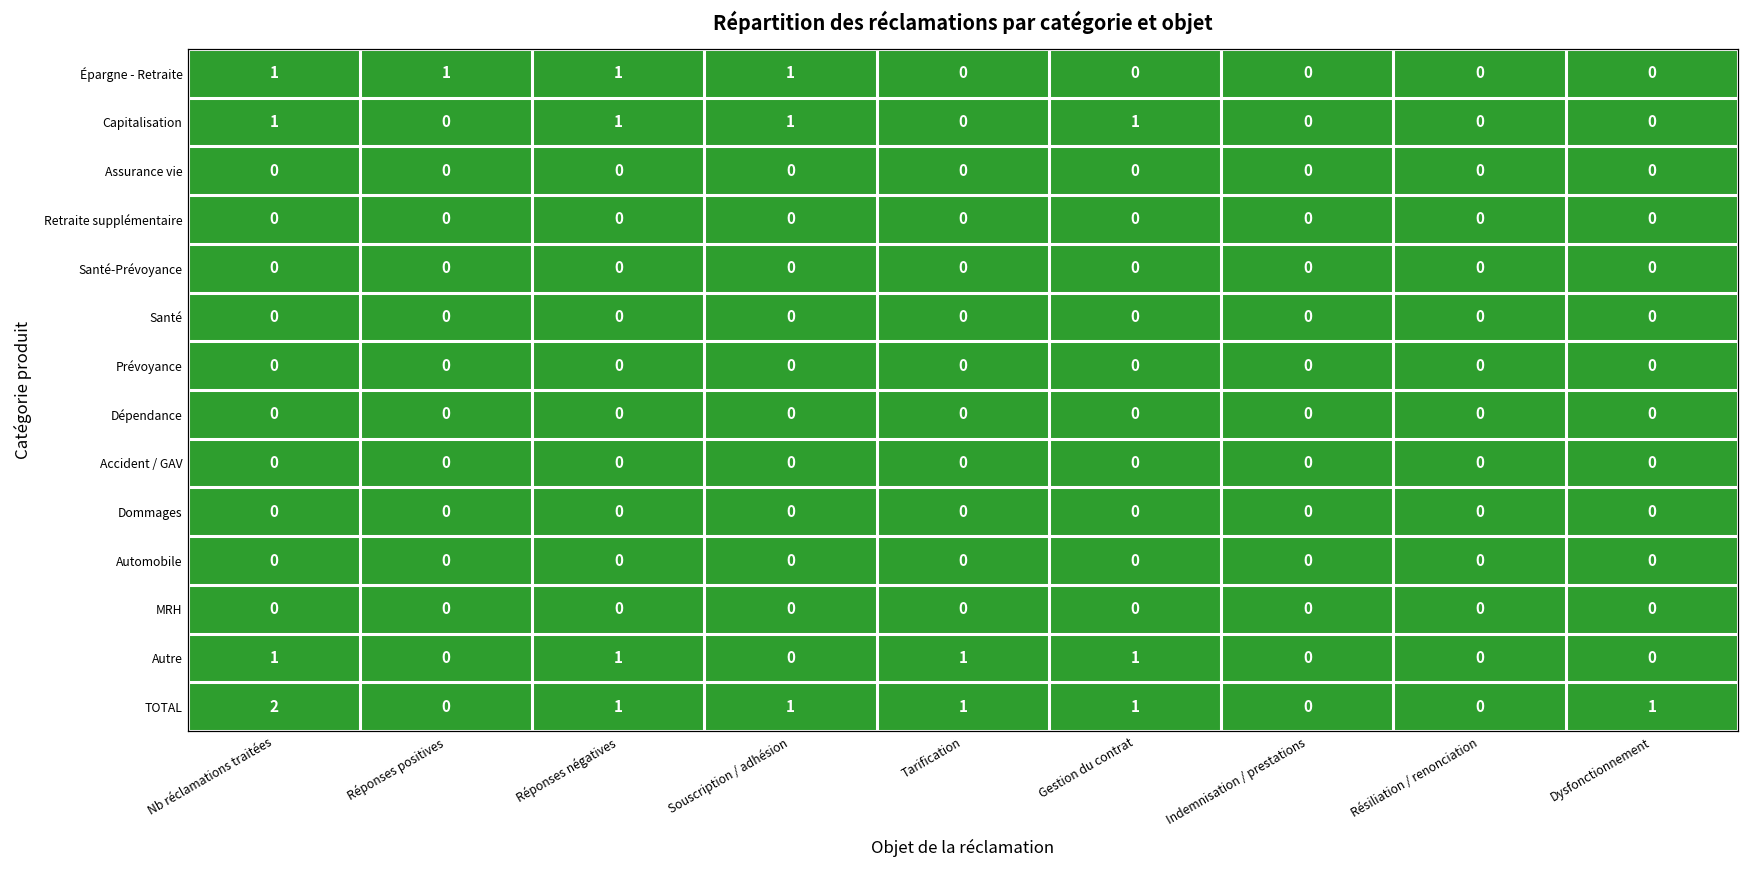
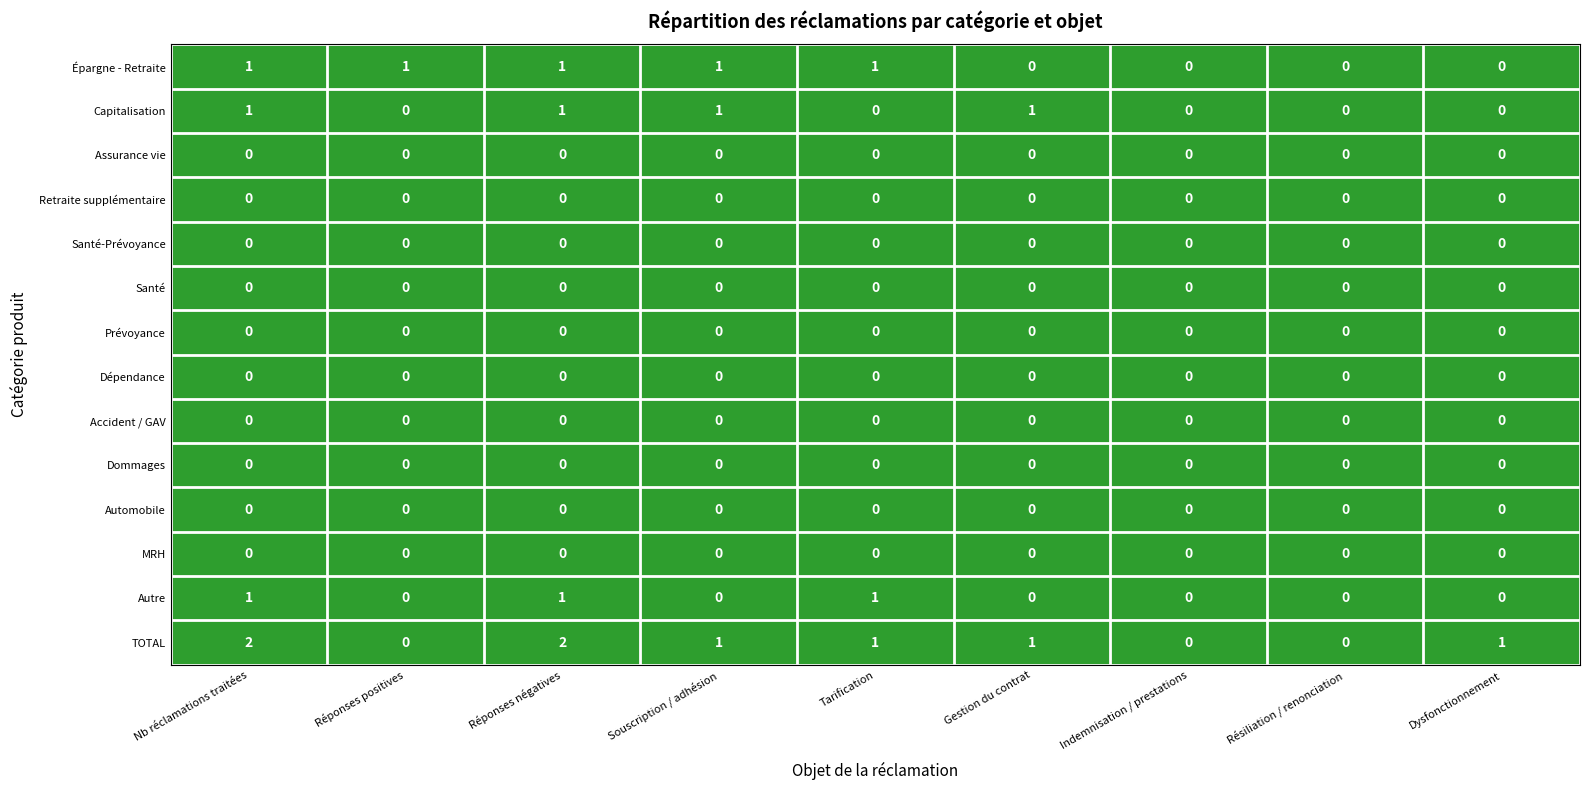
  {
    "Épargne - Retraite": {
      "Nb réclamations traitées": 1,
      "Réponses positives": 1,
      "Réponses négatives": 1,
      "Souscription / adhésion": 1,
-     "Tarification": 0,
+     "Tarification": 1,
      "Gestion du contrat": 0,
      "Indemnisation / prestations": 0,
      "Résiliation / renonciation": 0,
      "Dysfonctionnement": 0
    },
    "Capitalisation": {
      "Nb réclamations traitées": 1,
      "Réponses positives": 0,
      "Réponses négatives": 1,
      "Souscription / adhésion": 1,
      "Tarification": 0,
      "Gestion du contrat": 1,
      "Indemnisation / prestations": 0,
      "Résiliation / renonciation": 0,
      "Dysfonctionnement": 0
    },
    "Assurance vie": {
      "Nb réclamations traitées": 0,
      "Réponses positives": 0,
      "Réponses négatives": 0,
      "Souscription / adhésion": 0,
      "Tarification": 0,
      "Gestion du contrat": 0,
      "Indemnisation / prestations": 0,
      "Résiliation / renonciation": 0,
      "Dysfonctionnement": 0
    },
    "Retraite supplémentaire": {
      "Nb réclamations traitées": 0,
      "Réponses positives": 0,
      "Réponses négatives": 0,
      "Souscription / adhésion": 0,
      "Tarification": 0,
      "Gestion du contrat": 0,
      "Indemnisation / prestations": 0,
      "Résiliation / renonciation": 0,
      "Dysfonctionnement": 0
    },
    "Santé-Prévoyance": {
      "Nb réclamations traitées": 0,
      "Réponses positives": 0,
      "Réponses négatives": 0,
      "Souscription / adhésion": 0,
      "Tarification": 0,
      "Gestion du contrat": 0,
      "Indemnisation / prestations": 0,
      "Résiliation / renonciation": 0,
      "Dysfonctionnement": 0
    },
    "Santé": {
      "Nb réclamations traitées": 0,
      "Réponses positives": 0,
      "Réponses négatives": 0,
      "Souscription / adhésion": 0,
      "Tarification": 0,
      "Gestion du contrat": 0,
      "Indemnisation / prestations": 0,
      "Résiliation / renonciation": 0,
      "Dysfonctionnement": 0
    },
    "Prévoyance": {
      "Nb réclamations traitées": 0,
      "Réponses positives": 0,
      "Réponses négatives": 0,
      "Souscription / adhésion": 0,
      "Tarification": 0,
      "Gestion du contrat": 0,
      "Indemnisation / prestations": 0,
      "Résiliation / renonciation": 0,
      "Dysfonctionnement": 0
    },
    "Dépendance": {
      "Nb réclamations traitées": 0,
      "Réponses positives": 0,
      "Réponses négatives": 0,
      "Souscription / adhésion": 0,
      "Tarification": 0,
      "Gestion du contrat": 0,
      "Indemnisation / prestations": 0,
      "Résiliation / renonciation": 0,
      "Dysfonctionnement": 0
    },
    "Accident / GAV": {
      "Nb réclamations traitées": 0,
      "Réponses positives": 0,
      "Réponses négatives": 0,
      "Souscription / adhésion": 0,
      "Tarification": 0,
      "Gestion du contrat": 0,
      "Indemnisation / prestations": 0,
      "Résiliation / renonciation": 0,
      "Dysfonctionnement": 0
    },
    "Dommages": {
      "Nb réclamations traitées": 0,
      "Réponses positives": 0,
      "Réponses négatives": 0,
      "Souscription / adhésion": 0,
      "Tarification": 0,
      "Gestion du contrat": 0,
      "Indemnisation / prestations": 0,
      "Résiliation / renonciation": 0,
      "Dysfonctionnement": 0
    },
    "Automobile": {
      "Nb réclamations traitées": 0,
      "Réponses positives": 0,
      "Réponses négatives": 0,
      "Souscription / adhésion": 0,
      "Tarification": 0,
      "Gestion du contrat": 0,
      "Indemnisation / prestations": 0,
      "Résiliation / renonciation": 0,
      "Dysfonctionnement": 0
    },
    "MRH": {
      "Nb réclamations traitées": 0,
      "Réponses positives": 0,
      "Réponses négatives": 0,
      "Souscription / adhésion": 0,
      "Tarification": 0,
      "Gestion du contrat": 0,
      "Indemnisation / prestations": 0,
      "Résiliation / renonciation": 0,
      "Dysfonctionnement": 0
    },
    "Autre": {
      "Nb réclamations traitées": 1,
      "Réponses positives": 0,
      "Réponses négatives": 1,
      "Souscription / adhésion": 0,
      "Tarification": 1,
-     "Gestion du contrat": 1,
+     "Gestion du contrat": 0,
      "Indemnisation / prestations": 0,
      "Résiliation / renonciation": 0,
      "Dysfonctionnement": 0
    },
    "TOTAL": {
      "Nb réclamations traitées": 2,
      "Réponses positives": 0,
-     "Réponses négatives": 1,
+     "Réponses négatives": 2,
      "Souscription / adhésion": 1,
      "Tarification": 1,
      "Gestion du contrat": 1,
      "Indemnisation / prestations": 0,
      "Résiliation / renonciation": 0,
      "Dysfonctionnement": 1
    }
  }
